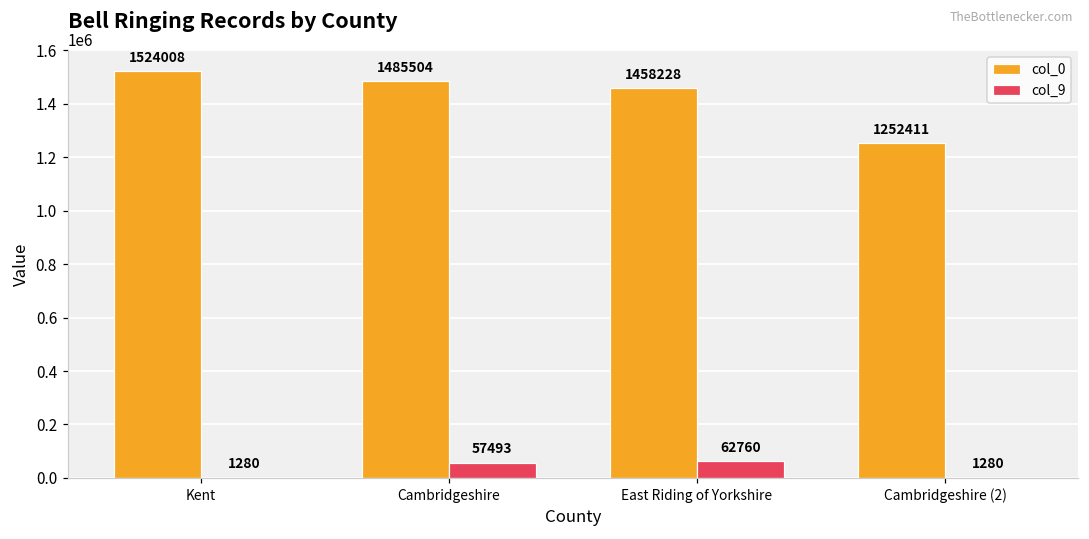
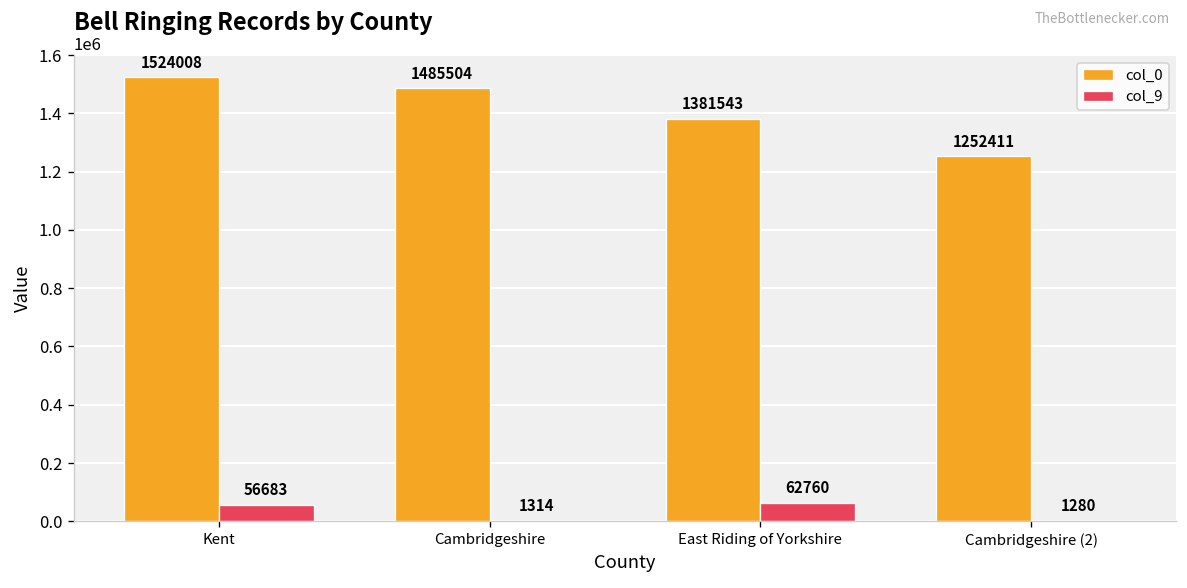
  {
    "col_0": {
      "Kent": 1524008,
      "Cambridgeshire": 1485504,
-     "East Riding of Yorkshire": 1458228,
+     "East Riding of Yorkshire": 1381543,
      "Cambridgeshire (2)": 1252411
    },
    "col_9": {
-     "Kent": 1280,
-     "Cambridgeshire": 57493,
+     "Kent": 56683,
+     "Cambridgeshire": 1314,
      "East Riding of Yorkshire": 62760,
      "Cambridgeshire (2)": 1280
    }
  }
